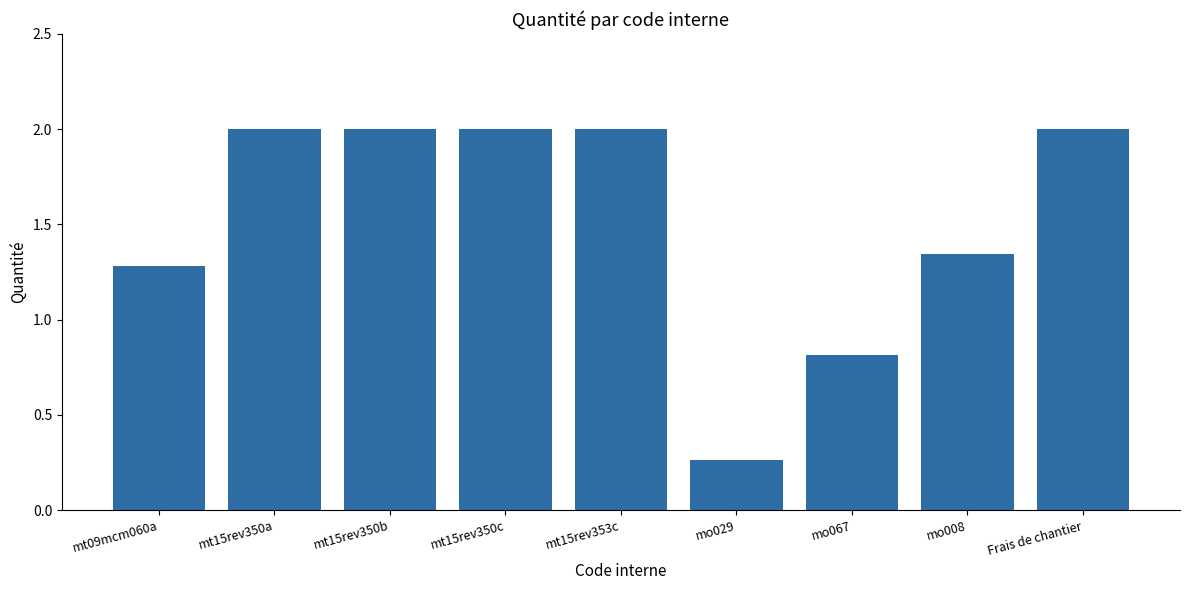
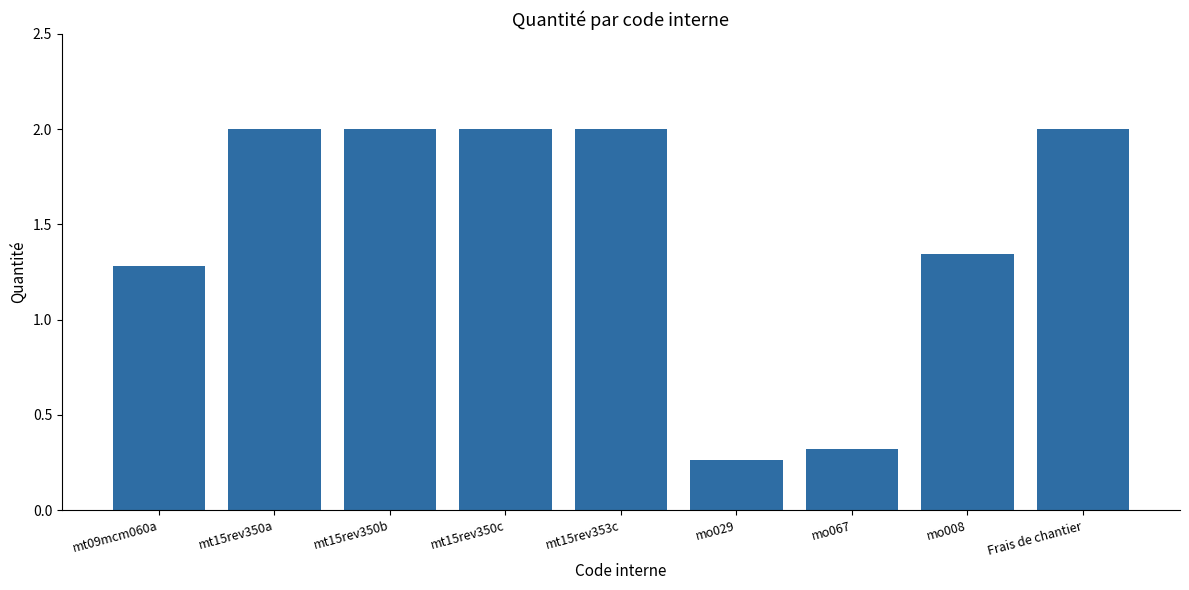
  {
    "mt09mcm060a": 1.28,
    "mt15rev350a": 2.00,
    "mt15rev350b": 2.00,
    "mt15rev350c": 2.00,
    "mt15rev353c": 2.00,
    "mo029": 0.26,
-   "mo067": 0.81,
+   "mo067": 0.32,
    "mo008": 1.35,
    "Frais de chantier": 2.00
  }
